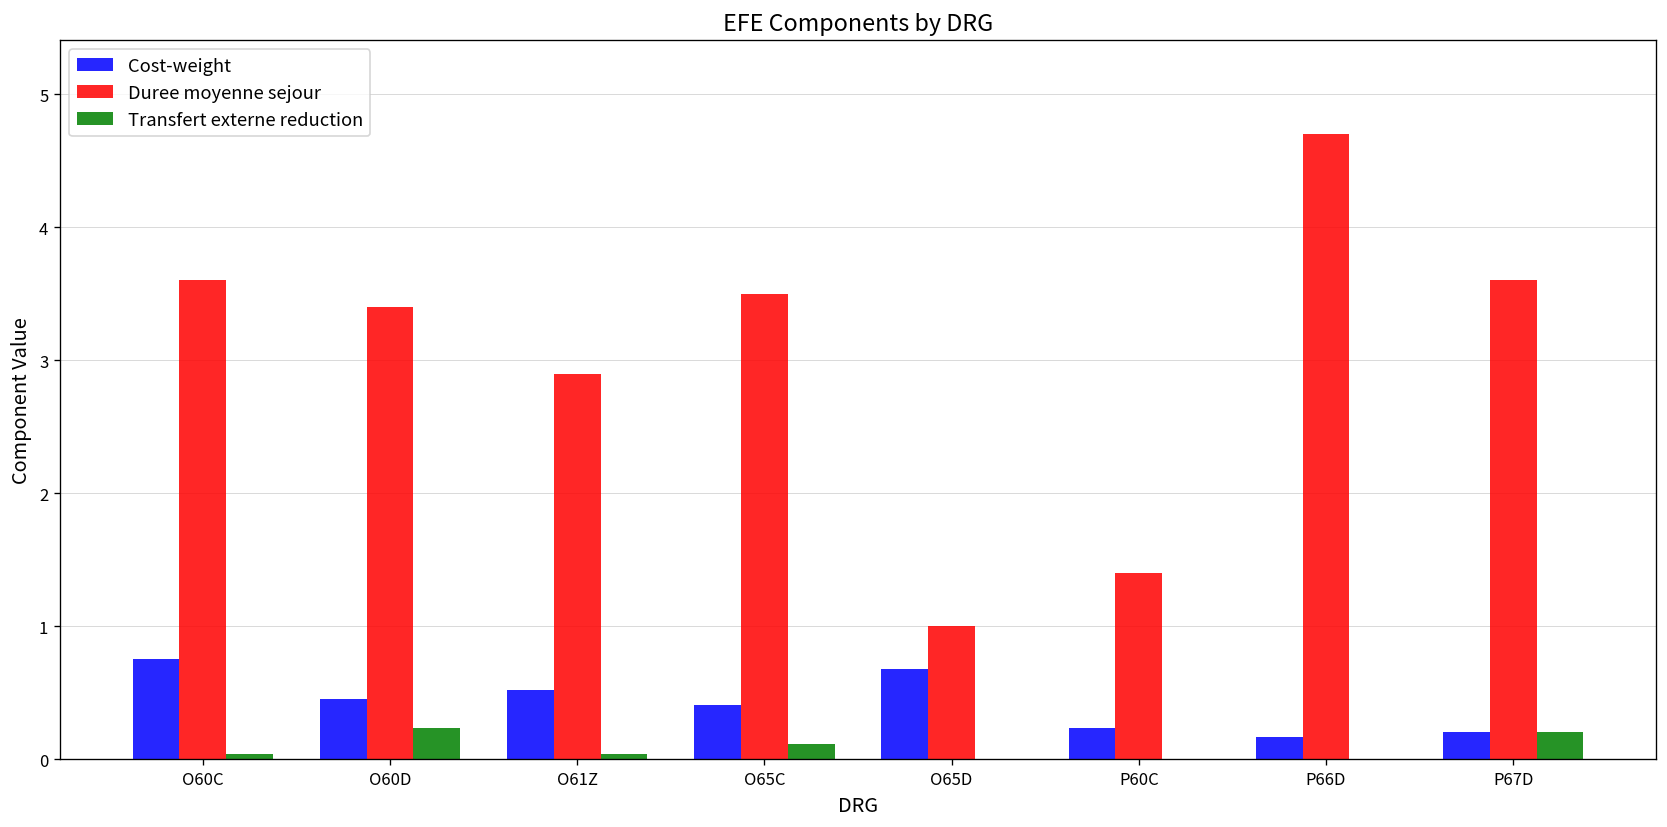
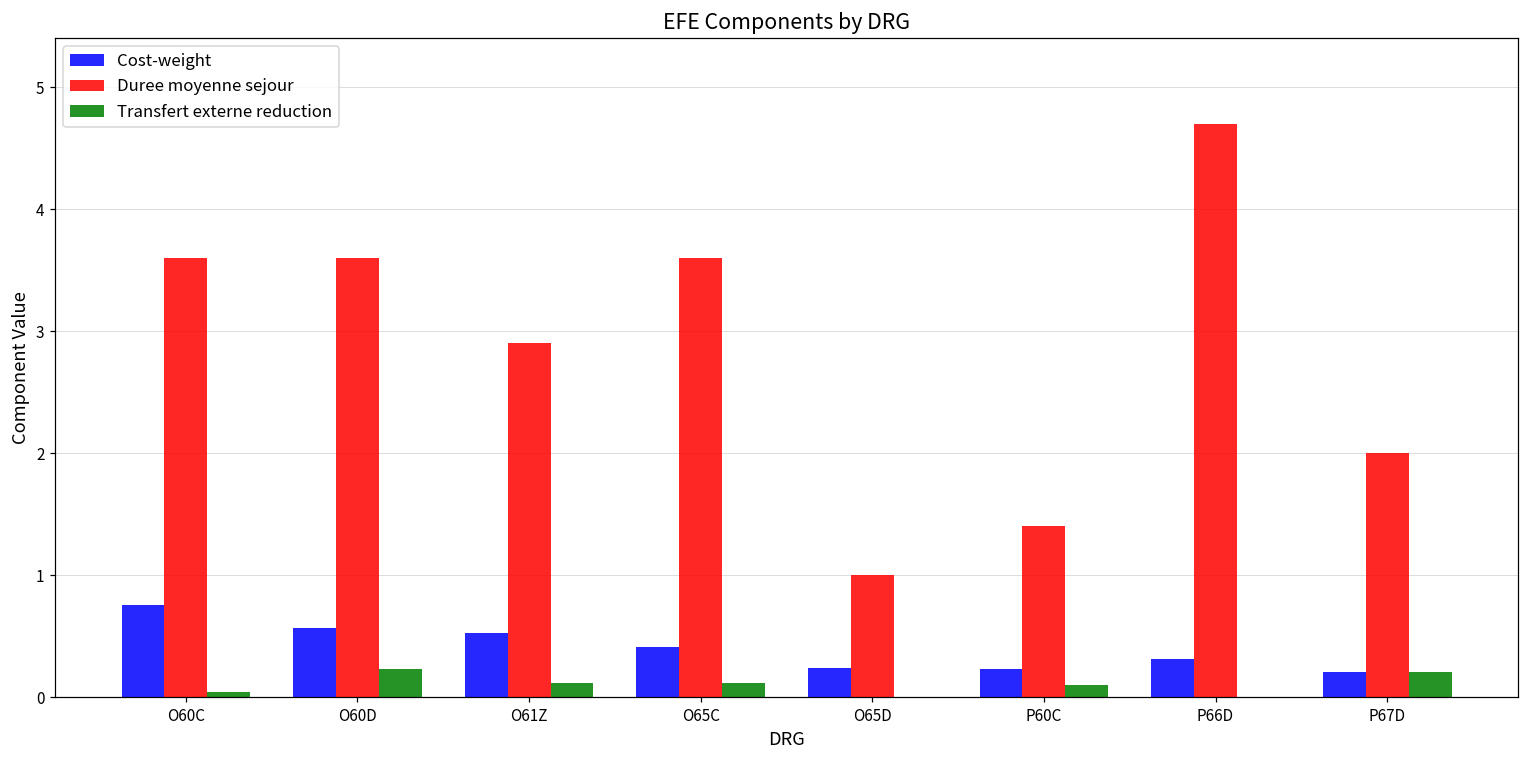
  {
    "Cost-weight": {
      "O60C": 0.76,
-     "O60D": 0.46,
+     "O60D": 0.56,
      "O61Z": 0.52,
      "O65C": 0.41,
-     "O65D": 0.68,
+     "O65D": 0.24,
      "P60C": 0.23,
-     "P66D": 0.17,
+     "P66D": 0.31,
      "P67D": 0.20
    },
    "Duree moyenne sejour": {
      "O60C": 3.6,
-     "O60D": 3.4,
+     "O60D": 3.6,
      "O61Z": 2.9,
-     "O65C": 3.5,
+     "O65C": 3.6,
      "O65D": 1.0,
      "P60C": 1.4,
      "P66D": 4.7,
-     "P67D": 3.6
+     "P67D": 2.0
    },
    "Transfert externe reduction": {
      "O60C": 0.04,
      "O60D": 0.23,
-     "O61Z": 0.04,
+     "O61Z": 0.11,
      "O65C": 0.11,
      "O65D": 0.00,
-     "P60C": 0.0,
+     "P60C": 0.1,
      "P66D": 0.00,
      "P67D": 0.21
    }
  }
